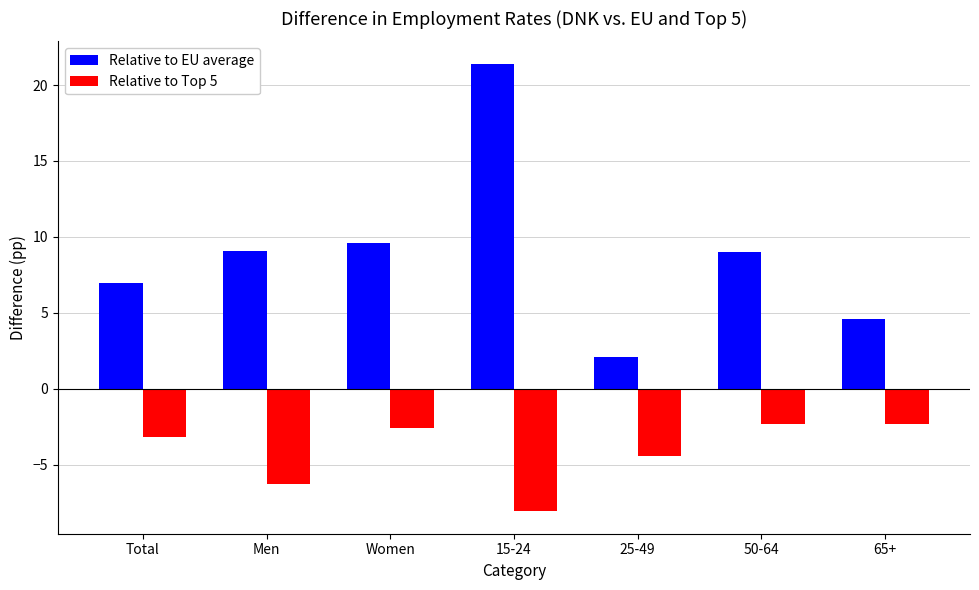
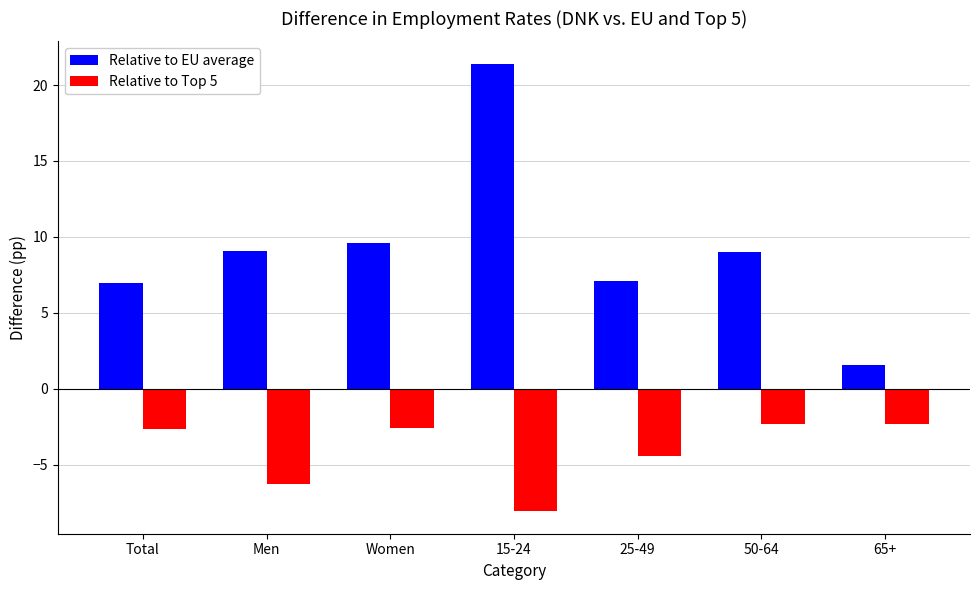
  {
    "Relative to EU average": {
      "Total": 7.0,
      "Men": 9.1,
      "Women": 9.6,
      "15-24": 21.4,
-     "25-49": 2.1,
+     "25-49": 7.1,
      "50-64": 9.0,
-     "65+": 4.6
+     "65+": 1.6
    },
    "Relative to Top 5": {
-     "Total": -3.2,
+     "Total": -2.6,
      "Men": -6.2,
      "Women": -2.6,
      "15-24": -8.1,
      "25-49": -4.4,
      "50-64": -2.3,
      "65+": -2.3
    }
  }
